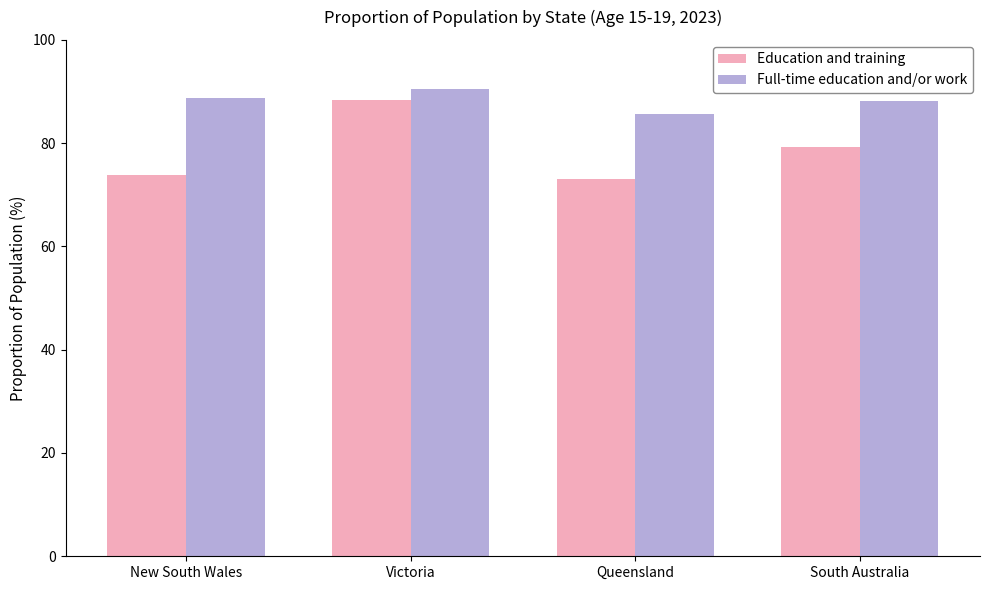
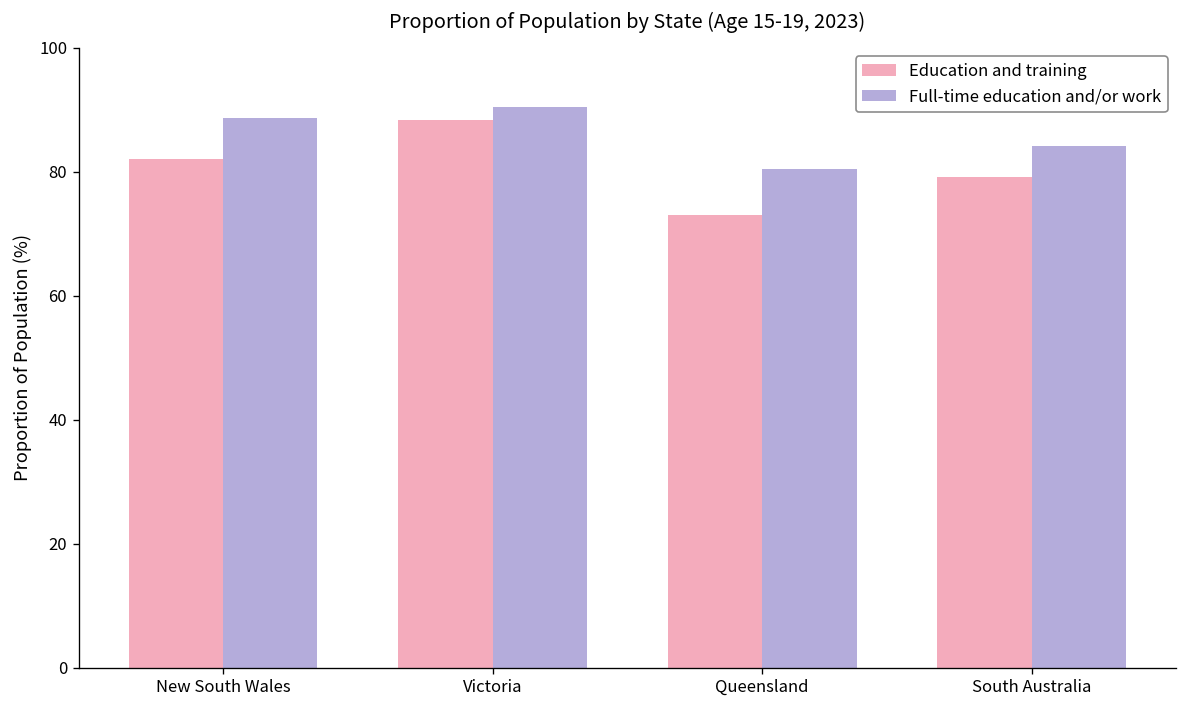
  {
    "Education and training": {
-     "New South Wales": 74,
+     "New South Wales": 82,
      "Victoria": 88,
      "Queensland": 73,
      "South Australia": 79
    },
    "Full-time education and/or work": {
      "New South Wales": 89,
      "Victoria": 90,
-     "Queensland": 86,
-     "South Australia": 88
+     "Queensland": 81,
+     "South Australia": 84
    }
  }
